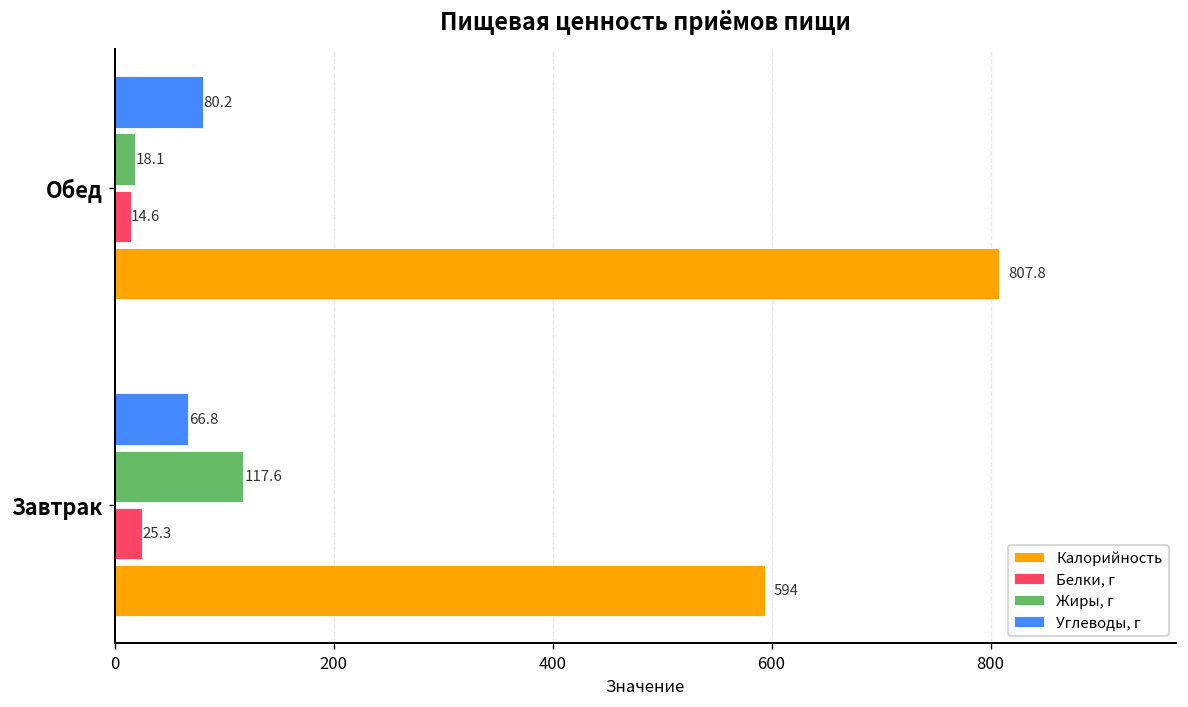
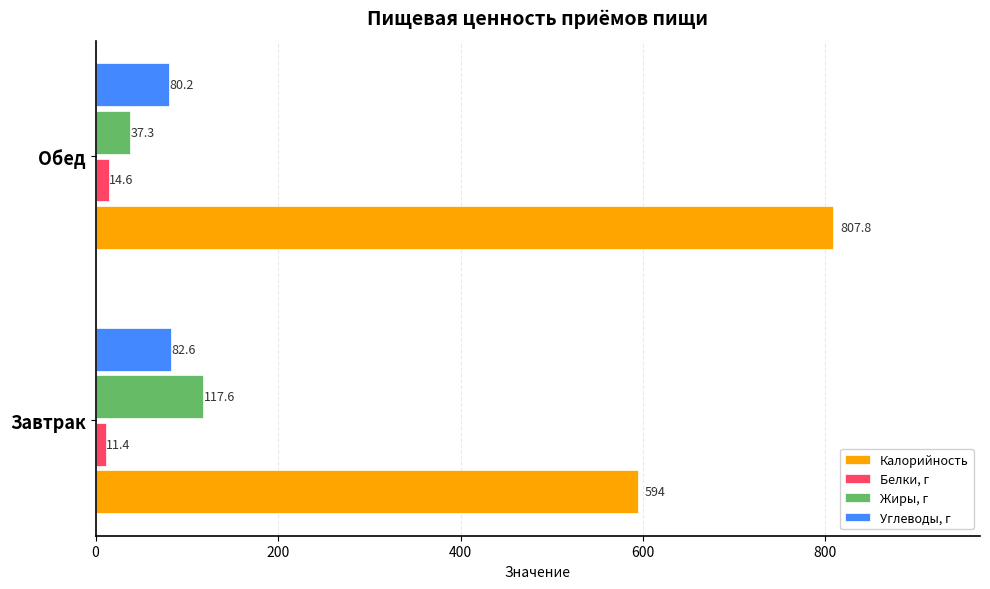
  {
    "Калорийность": {
      "Обед": 807.8,
      "Завтрак": 594
    },
    "Белки, г": {
      "Обед": 14.6,
-     "Завтрак": 25.3
+     "Завтрак": 11.4
    },
    "Жиры, г": {
-     "Обед": 18.1,
+     "Обед": 37.3,
      "Завтрак": 117.6
    },
    "Углеводы, г": {
      "Обед": 80.2,
-     "Завтрак": 66.8
+     "Завтрак": 82.6
    }
  }
